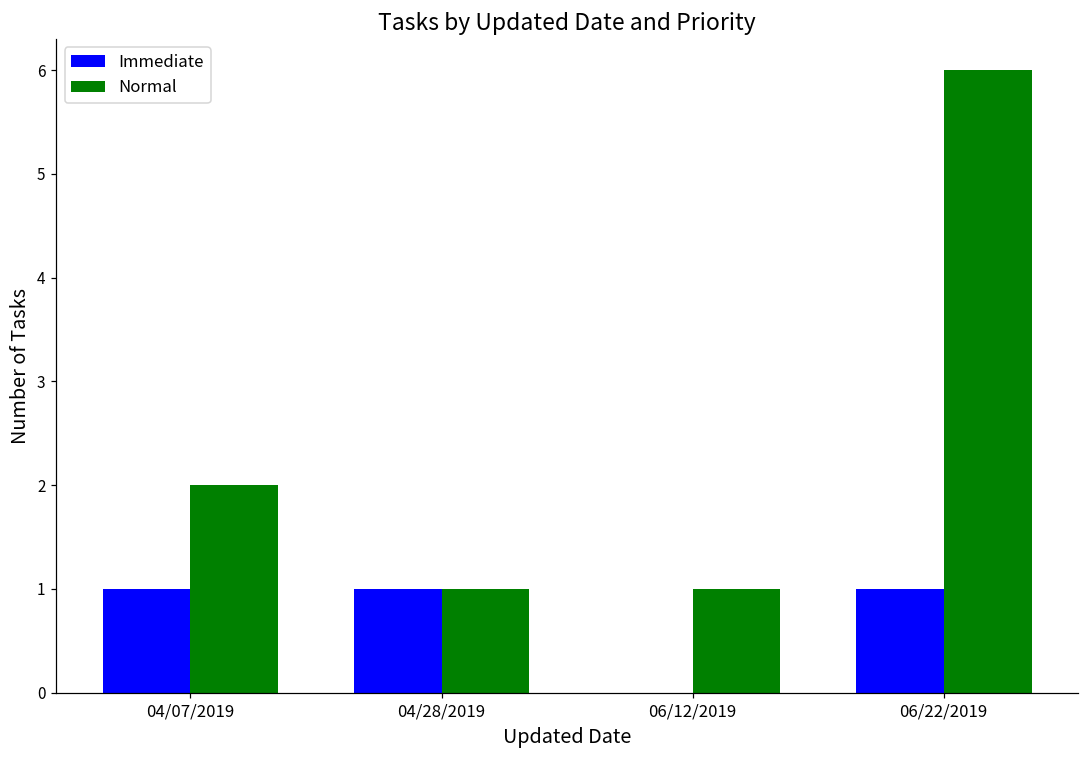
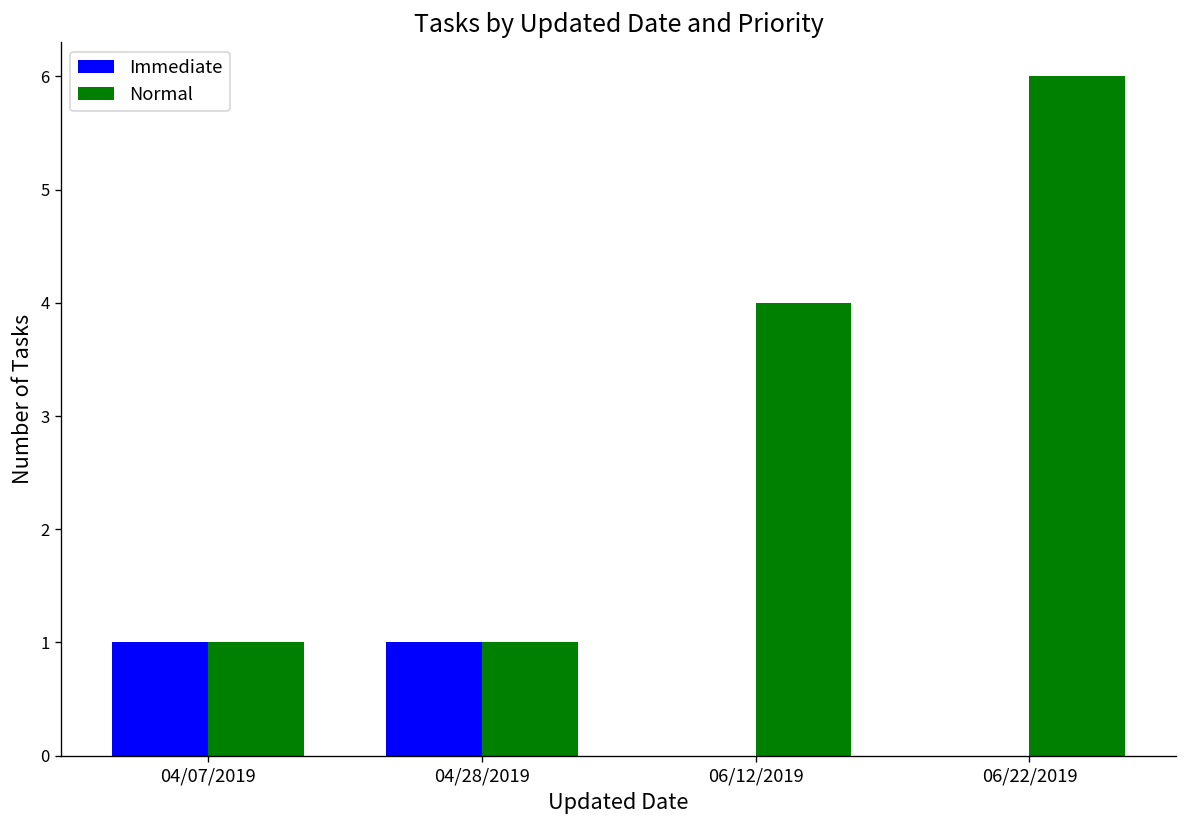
  {
    "Immediate": {
      "04/07/2019": 1,
      "04/28/2019": 1,
      "06/12/2019": 0,
-     "06/22/2019": 1
+     "06/22/2019": 0
    },
    "Normal": {
-     "04/07/2019": 2,
+     "04/07/2019": 1,
      "04/28/2019": 1,
-     "06/12/2019": 1,
+     "06/12/2019": 4,
      "06/22/2019": 6
    }
  }
